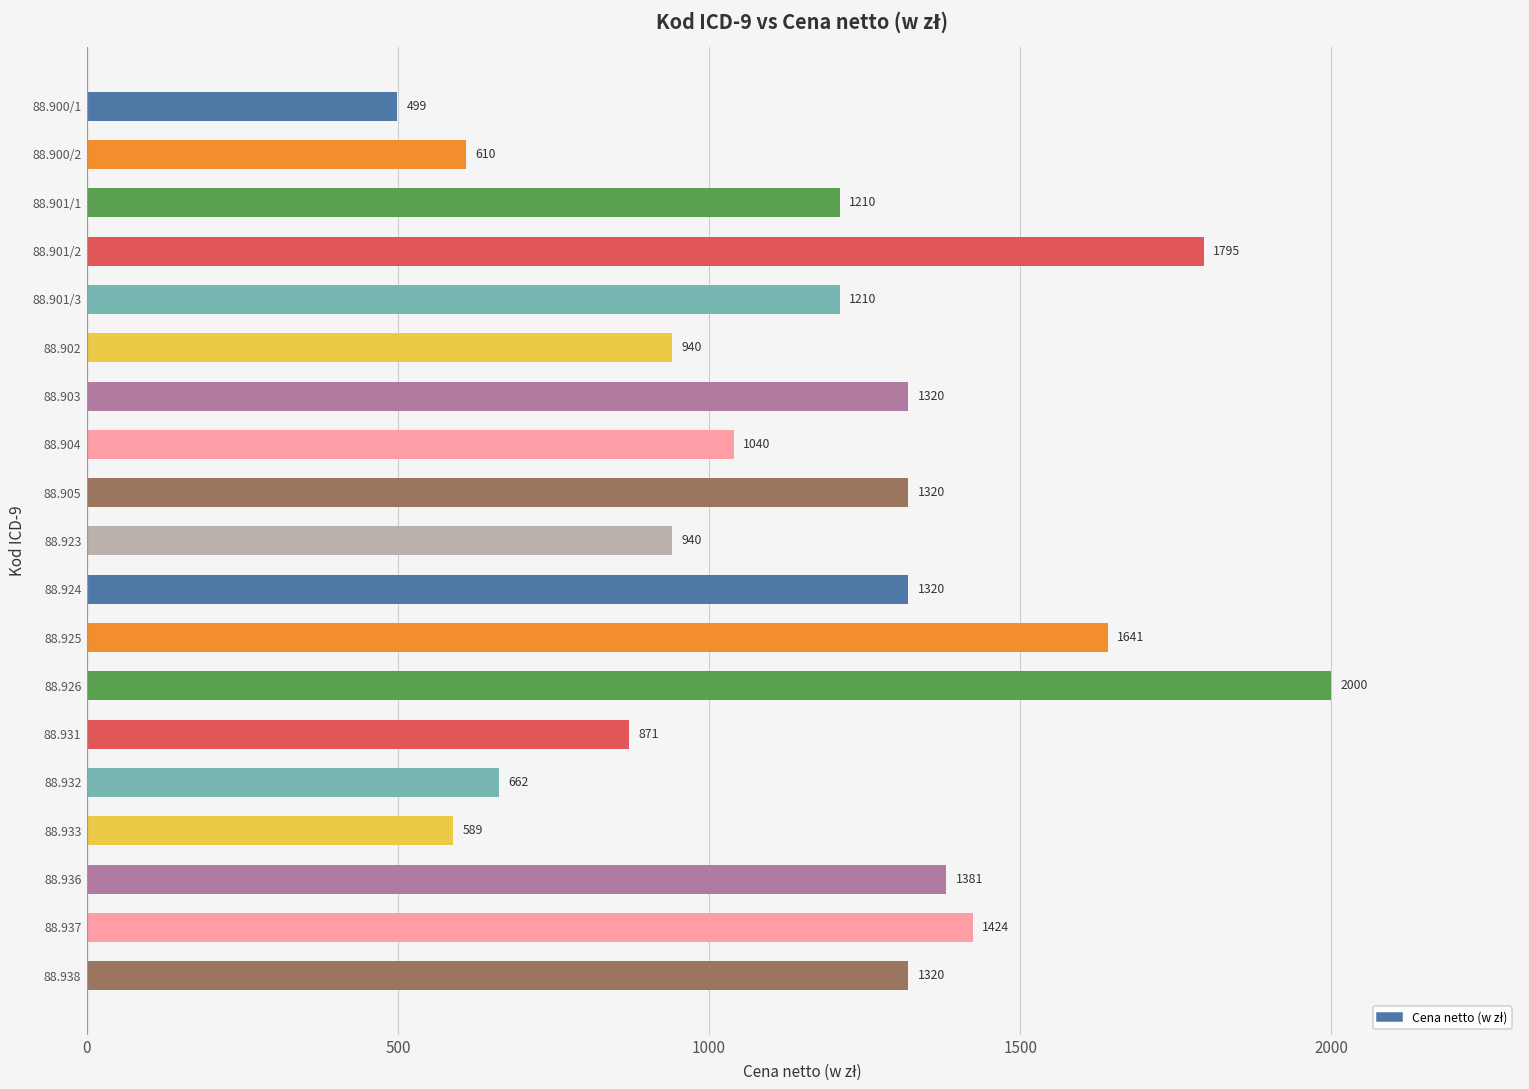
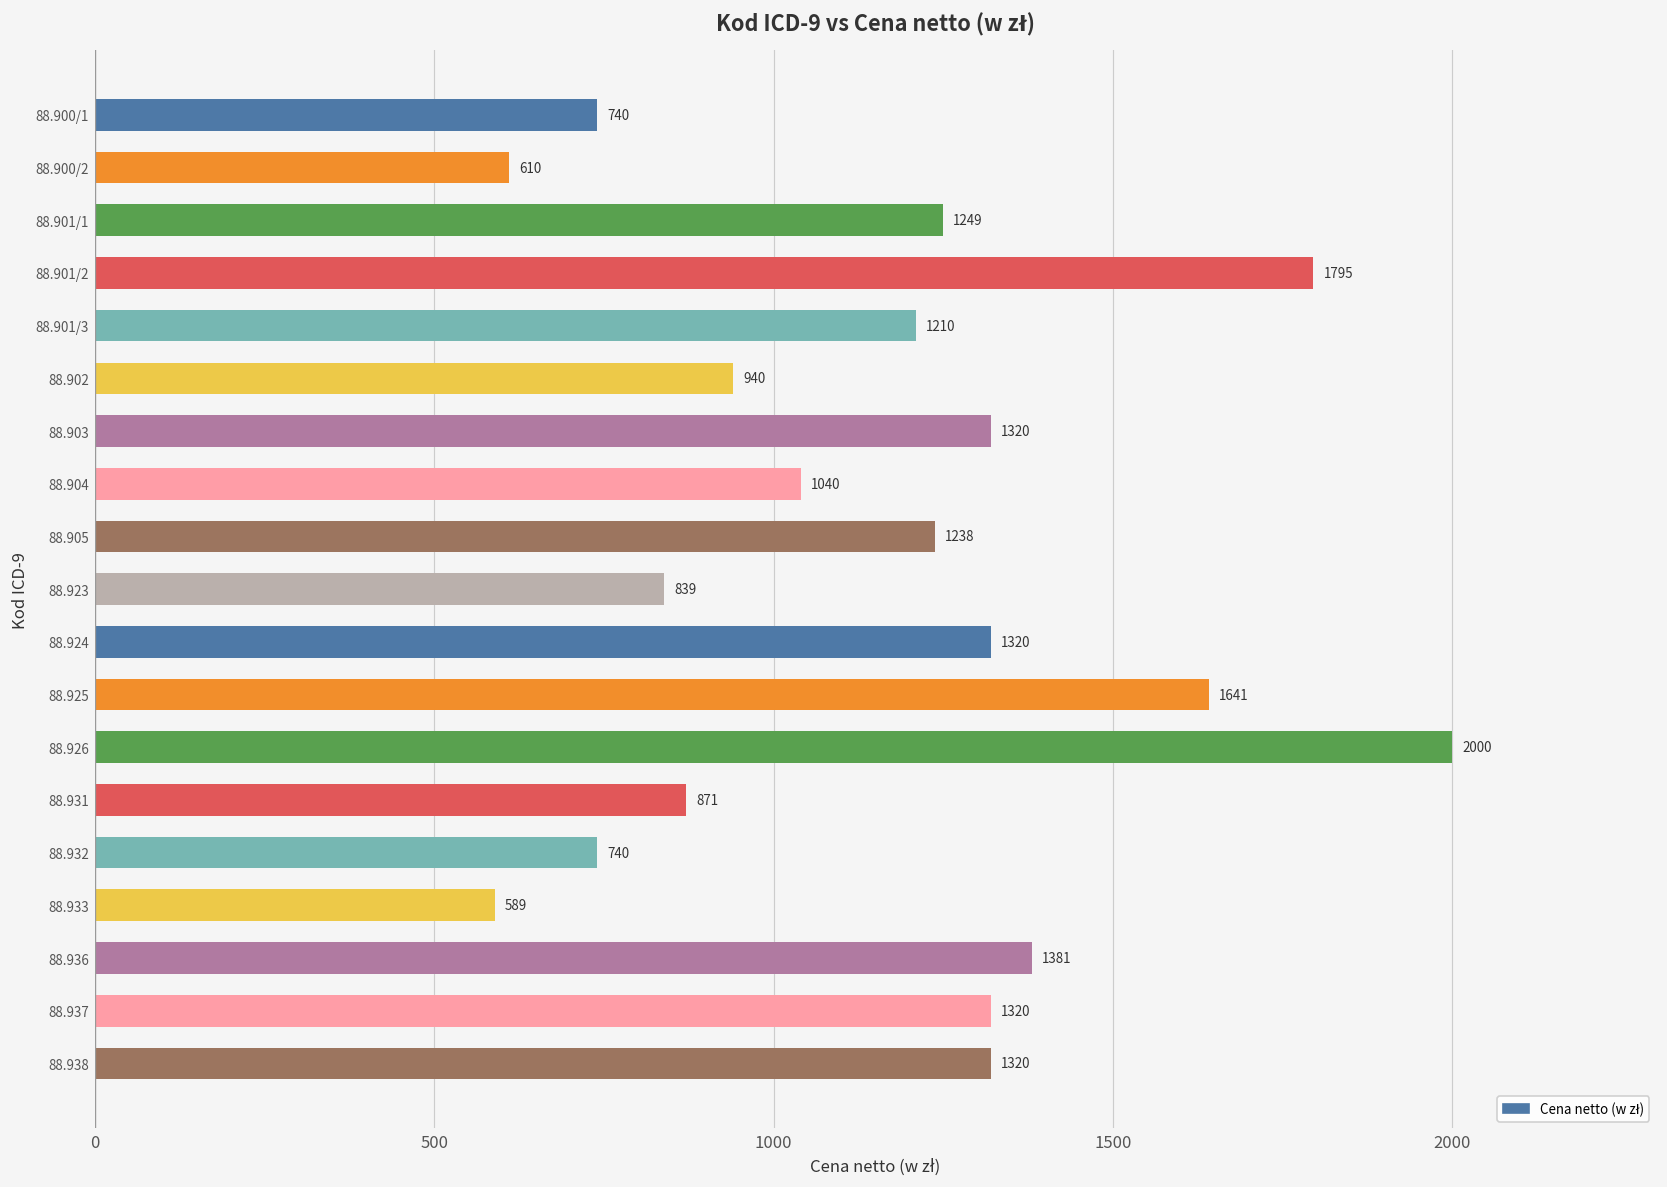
  {
-   "88.900/1": 499,
+   "88.900/1": 740,
    "88.900/2": 610,
-   "88.901/1": 1210,
+   "88.901/1": 1249,
    "88.901/2": 1795,
    "88.901/3": 1210,
    "88.902": 940,
    "88.903": 1320,
    "88.904": 1040,
-   "88.905": 1320,
-   "88.923": 940,
+   "88.905": 1238,
+   "88.923": 839,
    "88.924": 1320,
    "88.925": 1641,
    "88.926": 2000,
    "88.931": 871,
-   "88.932": 662,
+   "88.932": 740,
    "88.933": 589,
    "88.936": 1381,
-   "88.937": 1424,
+   "88.937": 1320,
    "88.938": 1320
  }
